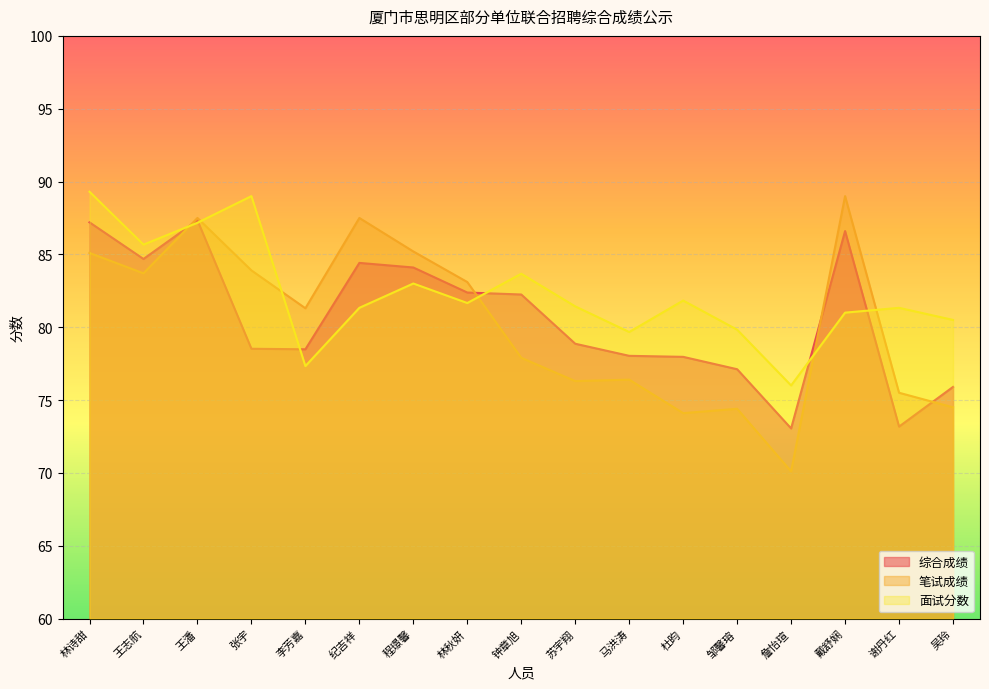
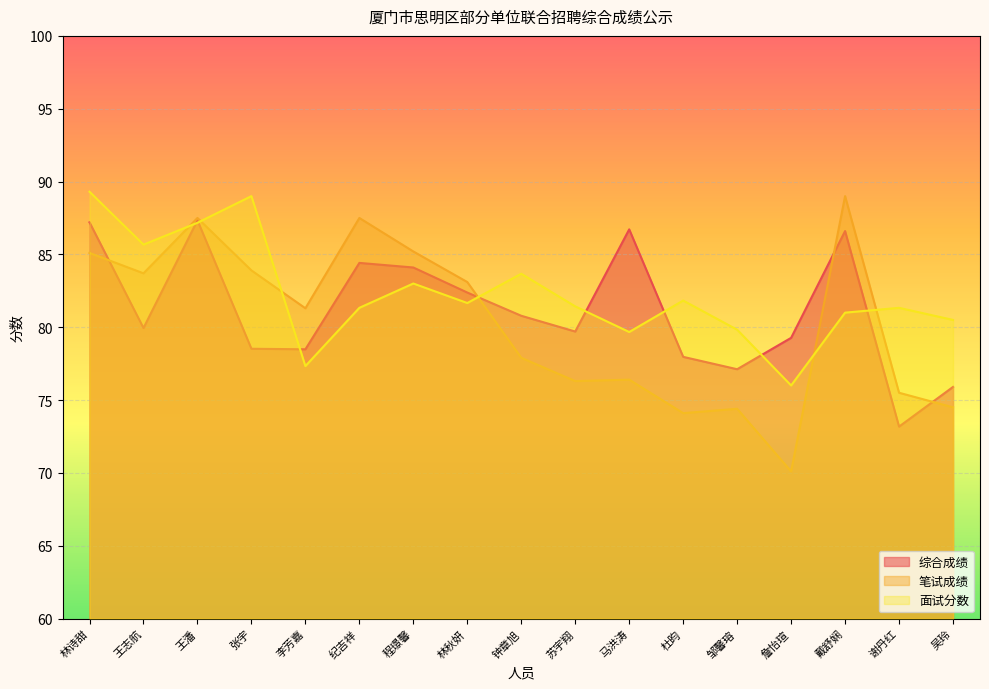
  {
    "综合成绩": {
      "林诗甜": 87.2,
-     "王志航": 84.7,
+     "王志航": 79.9,
      "张宇": 78.5,
      "李芳嘉": 78.5,
      "纪吉祥": 84.4,
      "程璟馨": 84.1,
      "林秋妍": 82.4,
-     "钟章旭": 82.2,
-     "苏宇翔": 78.9,
-     "马洪涛": 78.0,
+     "钟章旭": 80.8,
+     "苏宇翔": 79.7,
+     "马洪涛": 86.7,
      "杜昀": 78.0,
      "邹馨瑢": 77.1,
-     "詹怡瑄": 73.1,
+     "詹怡瑄": 79.3,
      "戴舒娴": 86.6,
      "谢丹红": 73.2,
      "吴玲": 75.9
    }
  }
